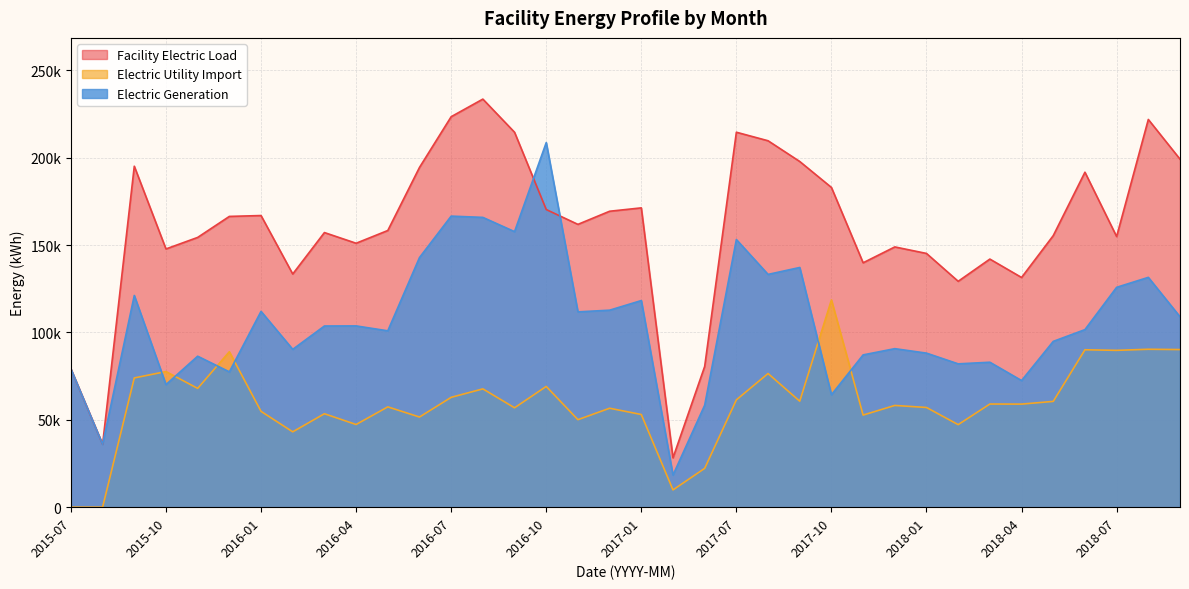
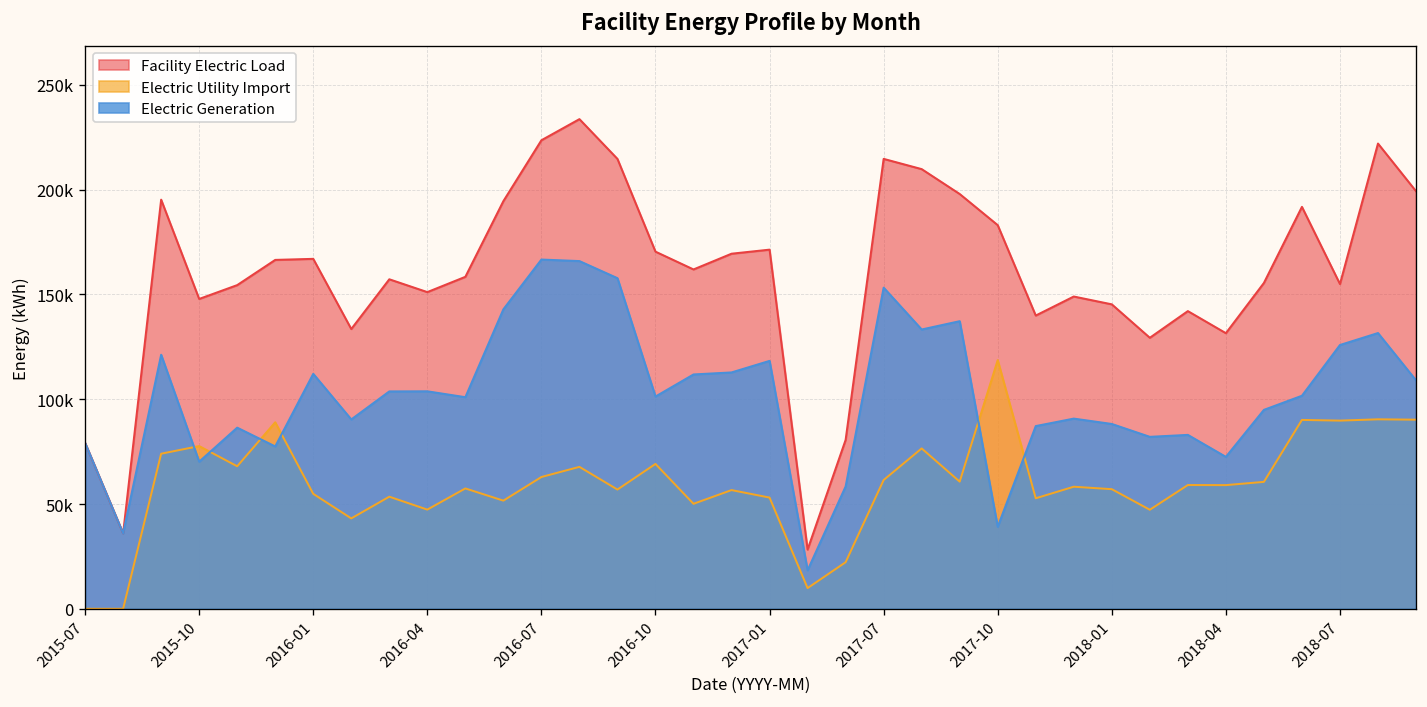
  {
    "Facility Electric Load": {
      "2015-10": 148000,
      "2016-01": 167000,
      "2016-04": 151000,
      "2016-07": 224000,
      "2016-10": 170000,
      "2017-01": 171000,
      "2017-07": 215000,
      "2017-10": 183000,
      "2018-01": 145000,
      "2018-04": 131000,
      "2018-07": 155000
    },
    "Electric Utility Import": {
      "2015-07": 0,
      "2015-10": 78000,
      "2016-01": 55000,
      "2016-04": 47000,
      "2016-07": 63000,
      "2016-10": 69000,
      "2017-01": 53000,
      "2017-07": 61000,
      "2017-10": 119000,
      "2018-01": 57000,
      "2018-04": 59000,
      "2018-07": 90000
    },
    "Electric Generation": {
      "2015-10": 70000,
      "2016-01": 112000,
      "2016-04": 104000,
      "2016-07": 167000,
-     "2016-10": 209000,
+     "2016-10": 101000,
      "2017-01": 118000,
      "2017-07": 153000,
-     "2017-10": 64000,
+     "2017-10": 39000,
      "2018-01": 88000,
      "2018-04": 72000,
      "2018-07": 126000
    }
  }
